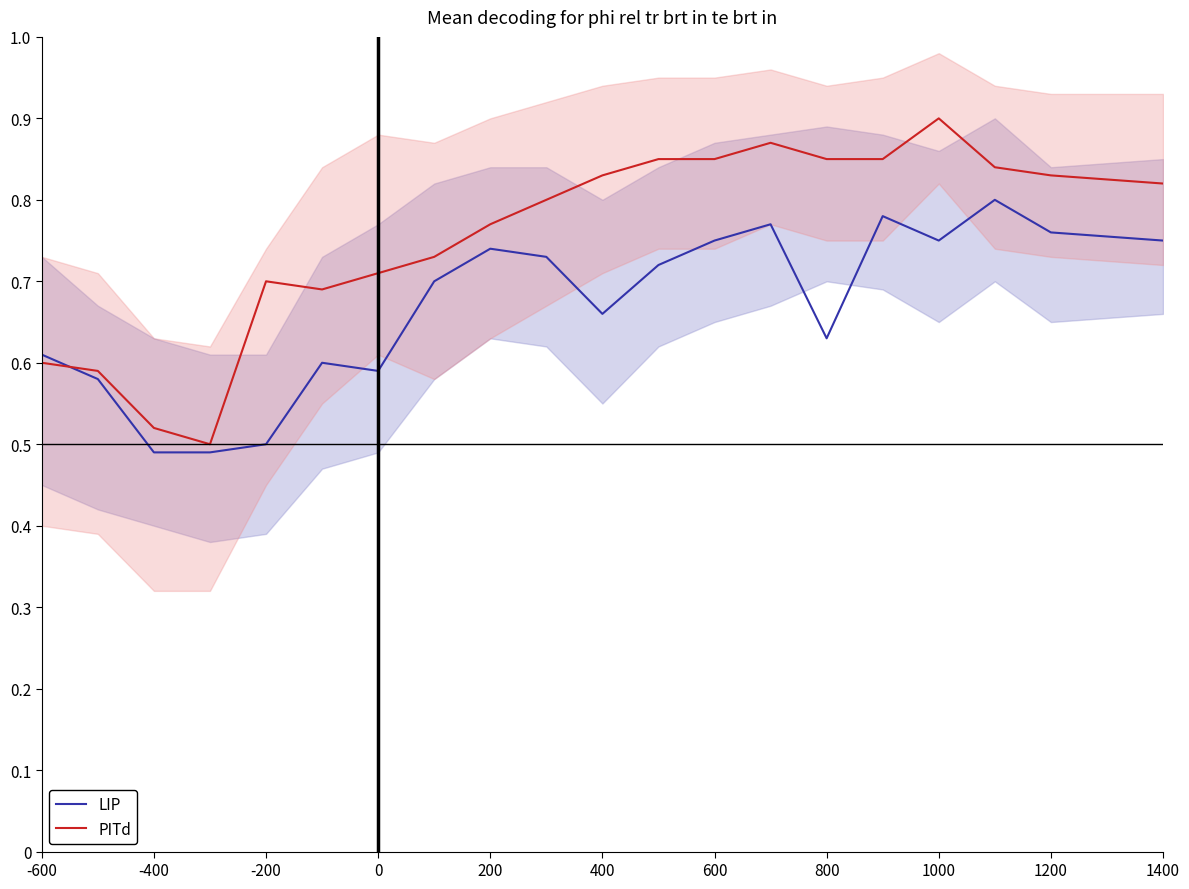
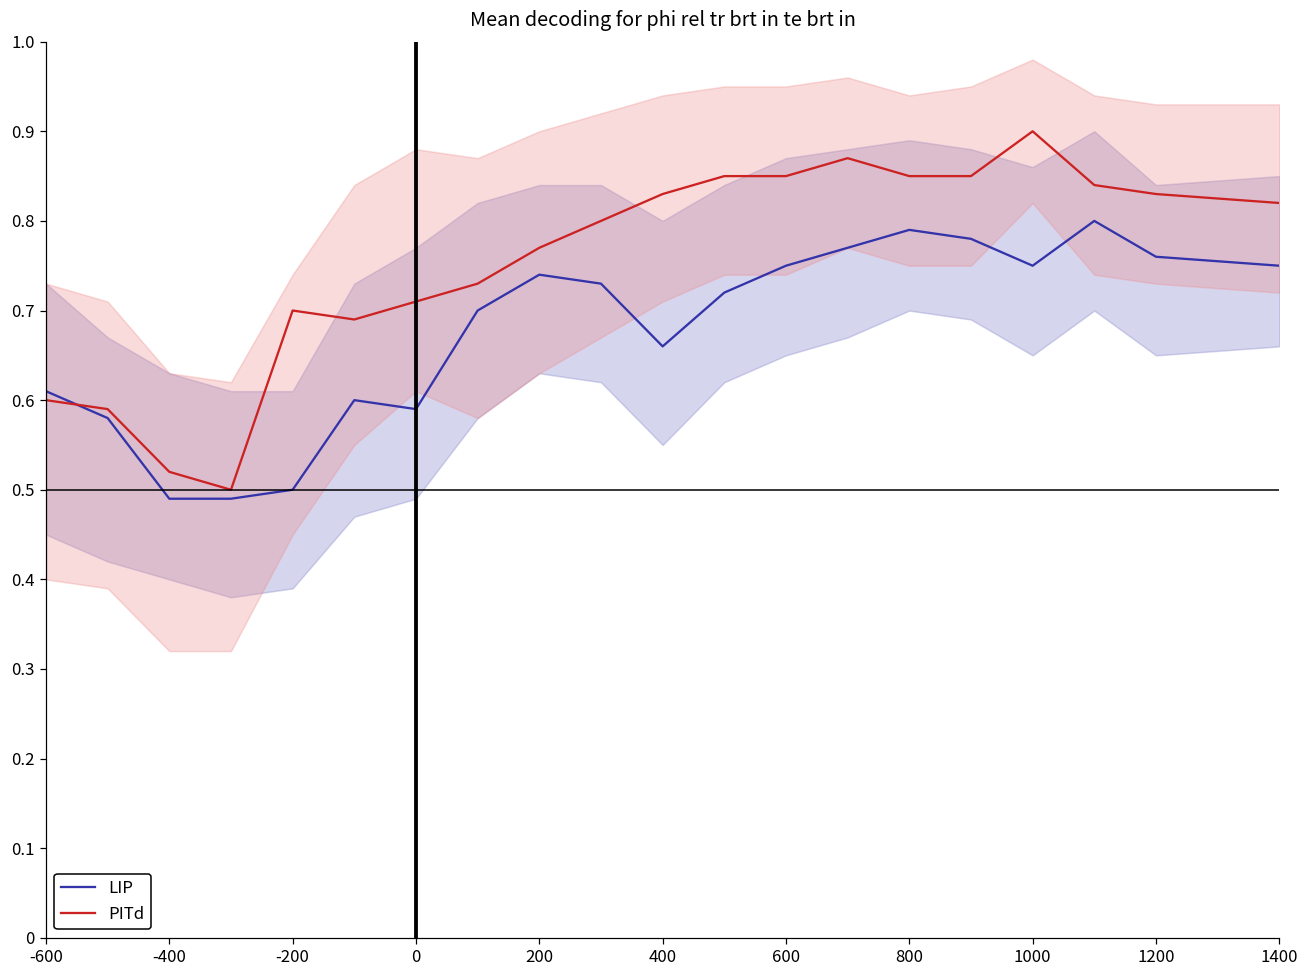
  {
    "LIP": {
      "-600": 0.61,
      "-400": 0.49,
      "-200": 0.50,
      "0": 0.59,
      "200": 0.74,
      "400": 0.66,
      "600": 0.75,
-     "800": 0.63,
+     "800": 0.79,
      "1000": 0.75,
      "1200": 0.76,
      "1400": 0.75
    },
    "PITd": {
      "-600": 0.60,
      "-400": 0.52,
      "-200": 0.70,
      "0": 0.71,
      "200": 0.77,
      "400": 0.83,
      "600": 0.85,
      "800": 0.85,
      "1000": 0.90,
      "1200": 0.83,
      "1400": 0.82
    }
  }
